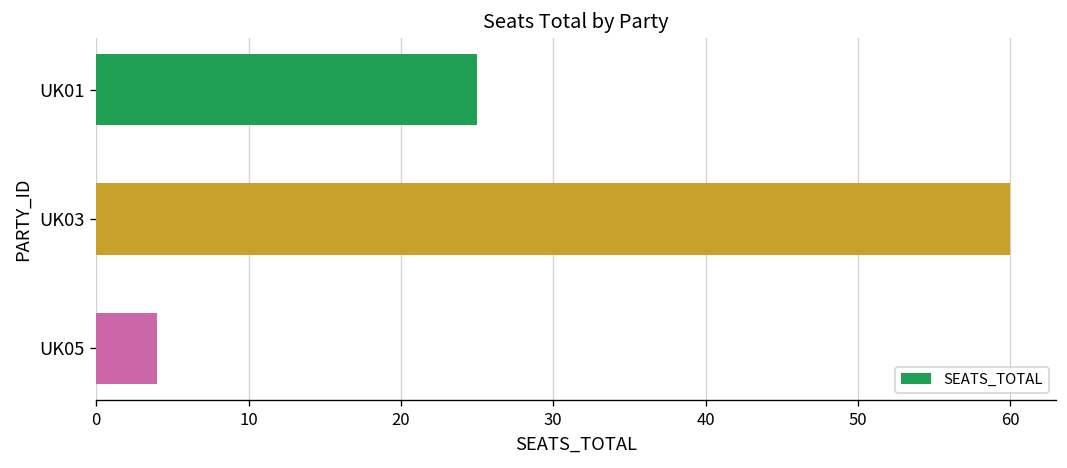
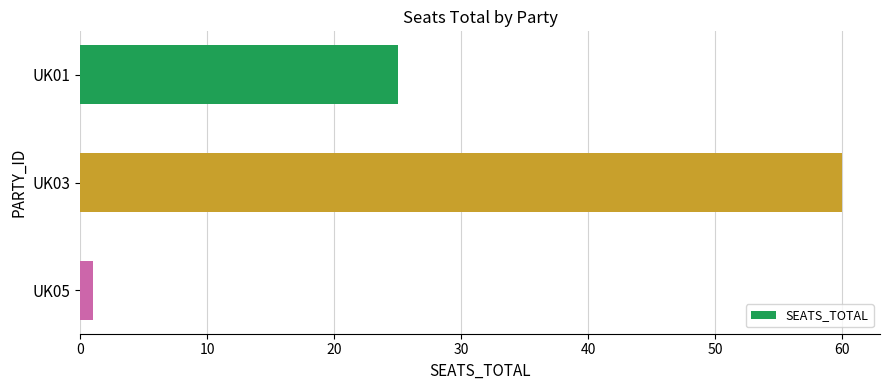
  {
    "UK01": 25,
    "UK03": 60,
-   "UK05": 4
+   "UK05": 1
  }
